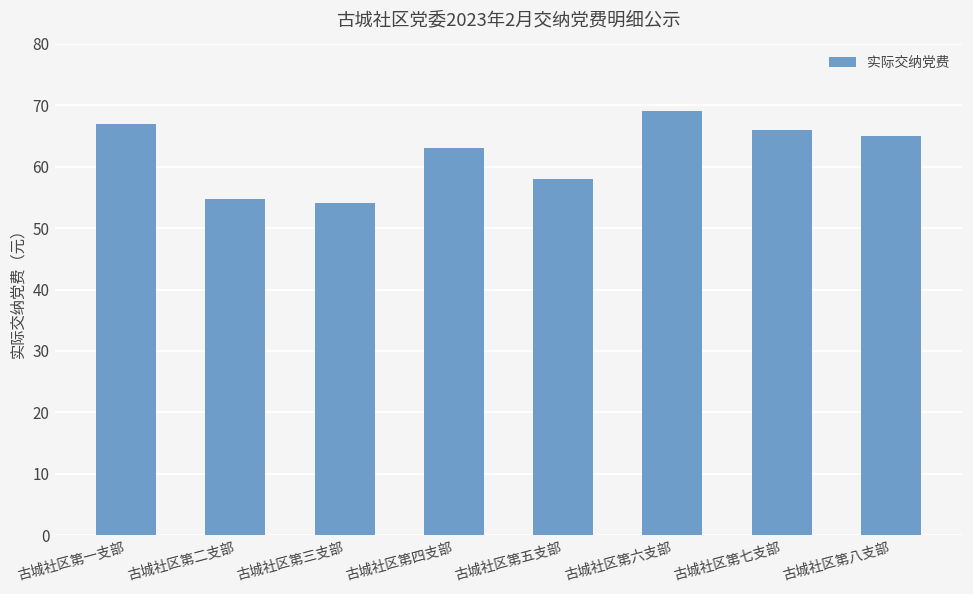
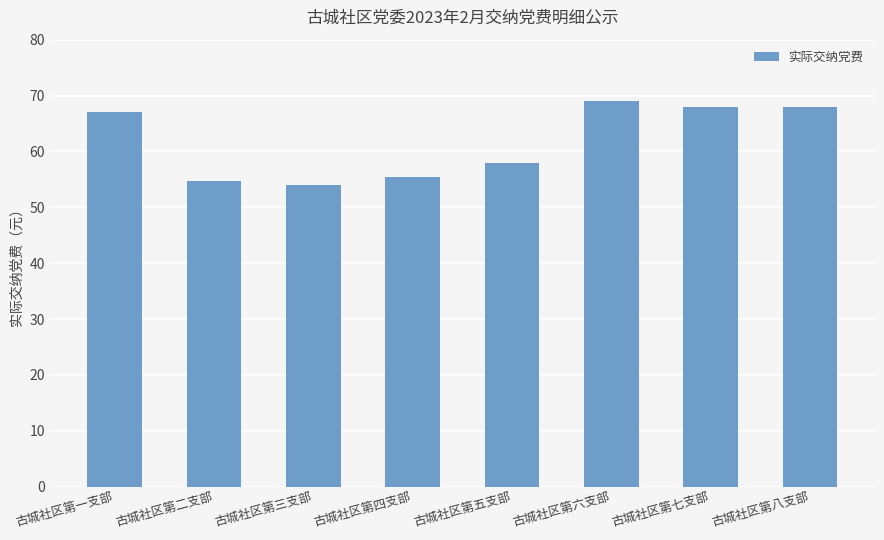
  {
    "古城社区第一支部": 67,
    "古城社区第二支部": 55,
    "古城社区第三支部": 54,
-   "古城社区第四支部": 63,
+   "古城社区第四支部": 56,
    "古城社区第五支部": 58,
    "古城社区第六支部": 69,
-   "古城社区第七支部": 66,
-   "古城社区第八支部": 65
+   "古城社区第七支部": 68,
+   "古城社区第八支部": 68
  }
